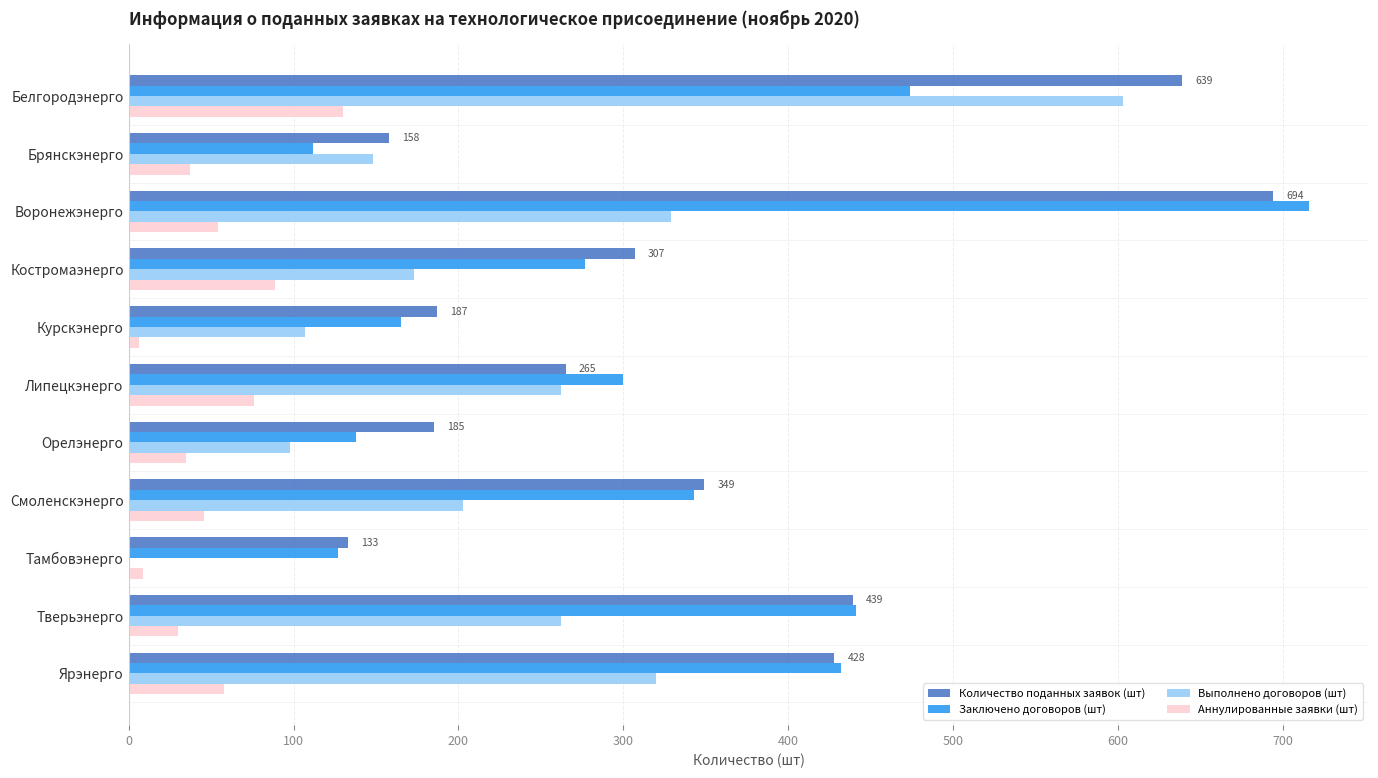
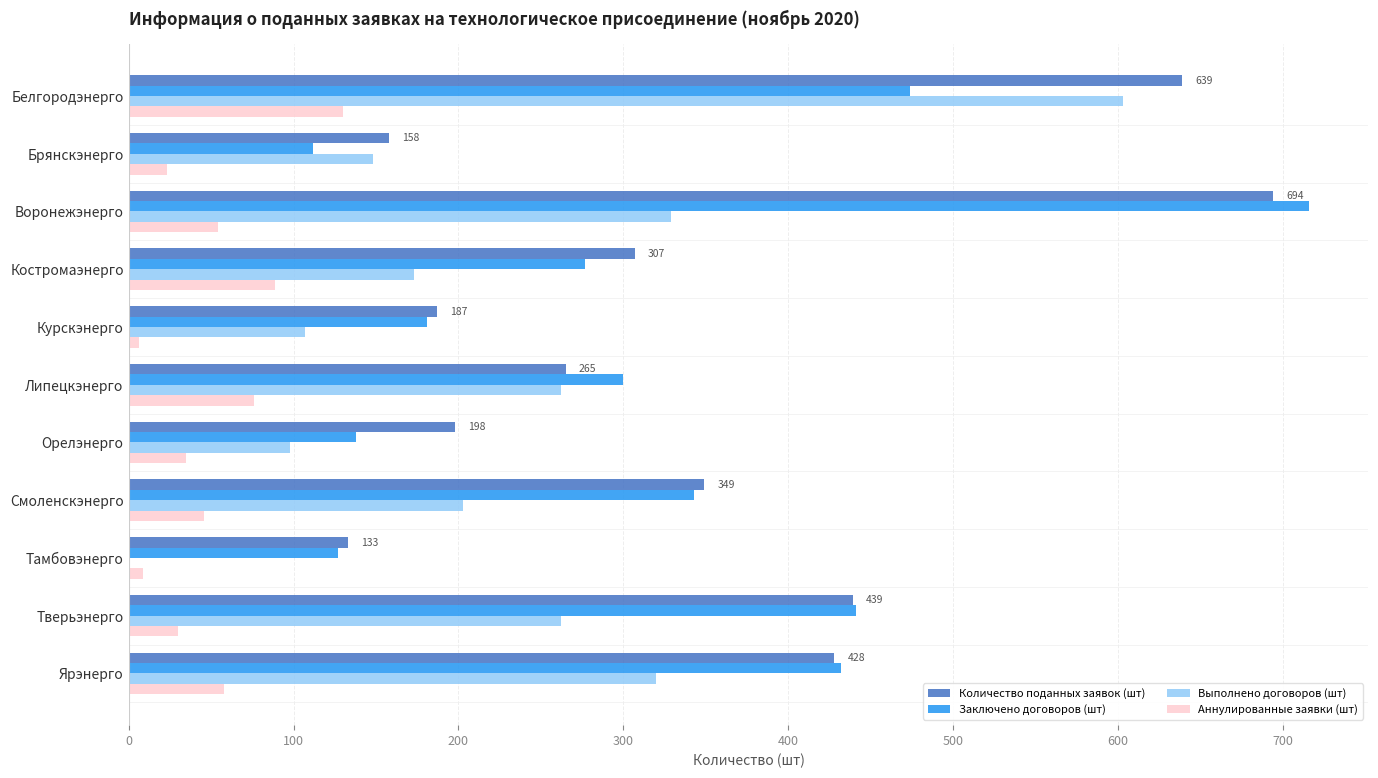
  {
    "Количество поданных заявок (шт)": {
      "Белгородэнерго": 639,
      "Брянскэнерго": 158,
      "Воронежэнерго": 694,
      "Костромаэнерго": 307,
      "Курскэнерго": 187,
      "Липецкэнерго": 265,
-     "Орелэнерго": 185,
+     "Орелэнерго": 198,
      "Смоленскэнерго": 349,
      "Тамбовэнерго": 133,
      "Тверьэнерго": 439,
      "Ярэнерго": 428
    },
    "Заключено договоров (шт)": {
      "Белгородэнерго": 474,
      "Брянскэнерго": 112,
      "Костромаэнерго": 277,
-     "Курскэнерго": 165,
+     "Курскэнерго": 181,
      "Липецкэнерго": 300,
      "Орелэнерго": 138,
      "Смоленскэнерго": 343,
      "Тамбовэнерго": 127
    },
    "Выполнено договоров (шт)": {
      "Белгородэнерго": 603,
      "Брянскэнерго": 148,
      "Воронежэнерго": 329,
      "Костромаэнерго": 173,
      "Курскэнерго": 107,
      "Липецкэнерго": 262,
      "Орелэнерго": 98,
      "Смоленскэнерго": 203,
      "Тверьэнерго": 262,
      "Ярэнерго": 320
    },
    "Аннулированные заявки (шт)": {
      "Белгородэнерго": 130,
-     "Брянскэнерго": 37,
+     "Брянскэнерго": 23,
      "Воронежэнерго": 54,
      "Костромаэнерго": 89,
      "Курскэнерго": 6,
      "Липецкэнерго": 76,
      "Орелэнерго": 35,
      "Смоленскэнерго": 46,
      "Тамбовэнерго": 9,
      "Тверьэнерго": 30,
      "Ярэнерго": 58
    }
  }
